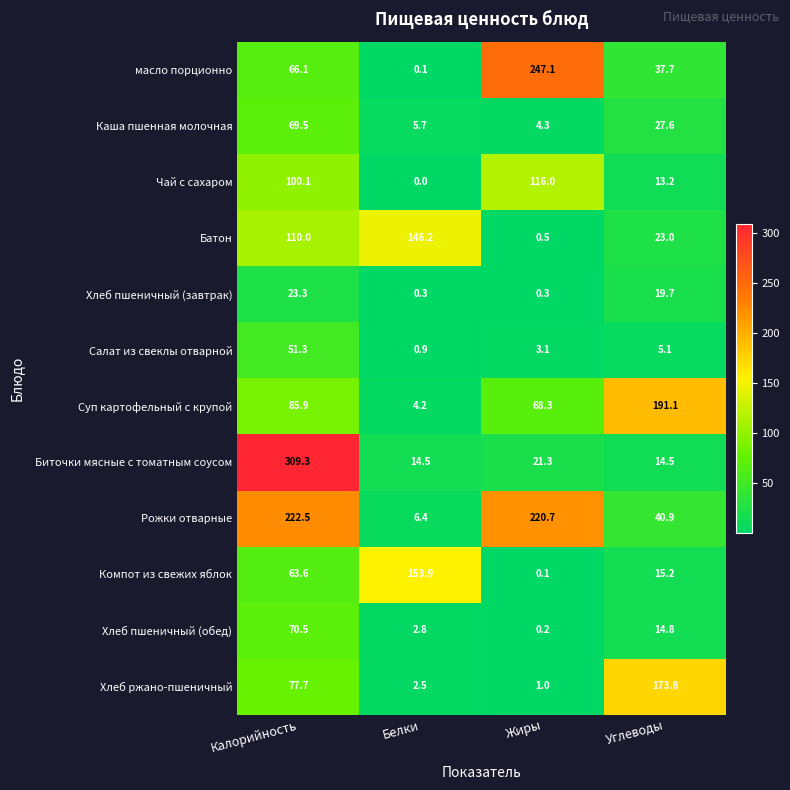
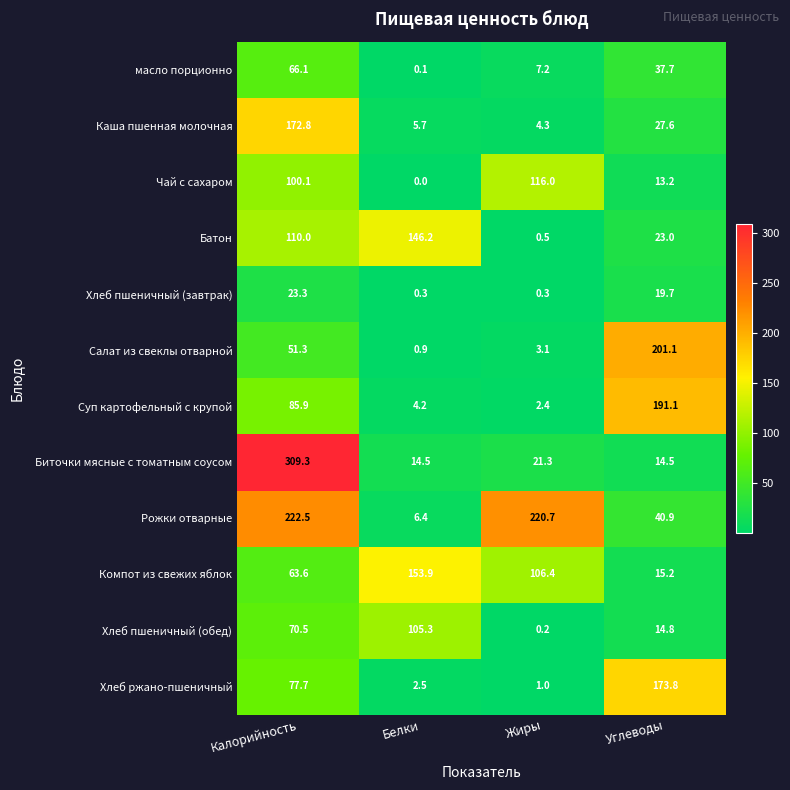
  {
    "масло порционно": {
      "Калорийность": 66.1,
      "Белки": 0.1,
-     "Жиры": 247.1,
+     "Жиры": 7.2,
      "Углеводы": 37.7
    },
    "Каша пшенная молочная": {
-     "Калорийность": 69.5,
+     "Калорийность": 172.8,
      "Белки": 5.7,
      "Жиры": 4.3,
      "Углеводы": 27.6
    },
    "Чай с сахаром": {
      "Калорийность": 100.1,
      "Белки": 0.0,
      "Жиры": 116.0,
      "Углеводы": 13.2
    },
    "Батон": {
      "Калорийность": 110.0,
      "Белки": 146.2,
      "Жиры": 0.5,
      "Углеводы": 23.0
    },
    "Хлеб пшеничный (завтрак)": {
      "Калорийность": 23.3,
      "Белки": 0.3,
      "Жиры": 0.3,
      "Углеводы": 19.7
    },
    "Салат из свеклы отварной": {
      "Калорийность": 51.3,
      "Белки": 0.9,
      "Жиры": 3.1,
-     "Углеводы": 5.1
+     "Углеводы": 201.1
    },
    "Суп картофельный с крупой": {
      "Калорийность": 85.9,
      "Белки": 4.2,
-     "Жиры": 68.3,
+     "Жиры": 2.4,
      "Углеводы": 191.1
    },
    "Биточки мясные с томатным соусом": {
      "Калорийность": 309.3,
      "Белки": 14.5,
      "Жиры": 21.3,
      "Углеводы": 14.5
    },
    "Рожки отварные": {
      "Калорийность": 222.5,
      "Белки": 6.4,
      "Жиры": 220.7,
      "Углеводы": 40.9
    },
    "Компот из свежих яблок": {
      "Калорийность": 63.6,
      "Белки": 153.9,
-     "Жиры": 0.1,
+     "Жиры": 106.4,
      "Углеводы": 15.2
    },
    "Хлеб пшеничный (обед)": {
      "Калорийность": 70.5,
-     "Белки": 2.8,
+     "Белки": 105.3,
      "Жиры": 0.2,
      "Углеводы": 14.8
    },
    "Хлеб ржано-пшеничный": {
      "Калорийность": 77.7,
      "Белки": 2.5,
      "Жиры": 1.0,
      "Углеводы": 173.8
    }
  }
